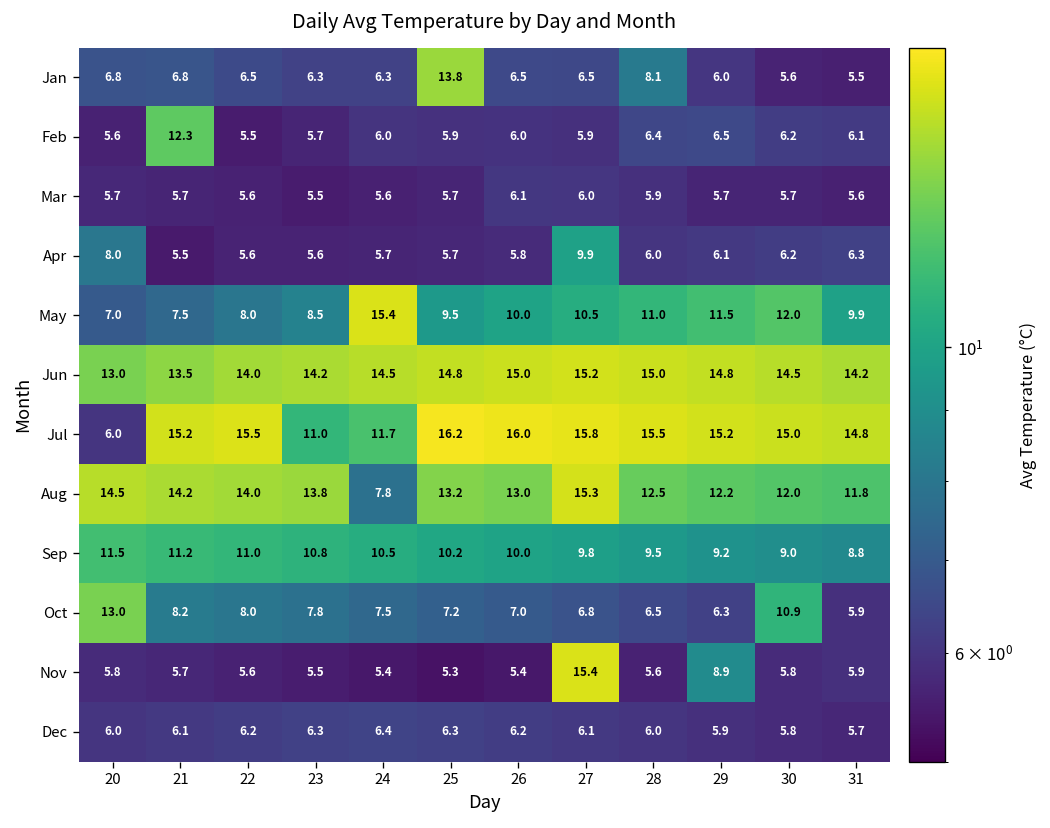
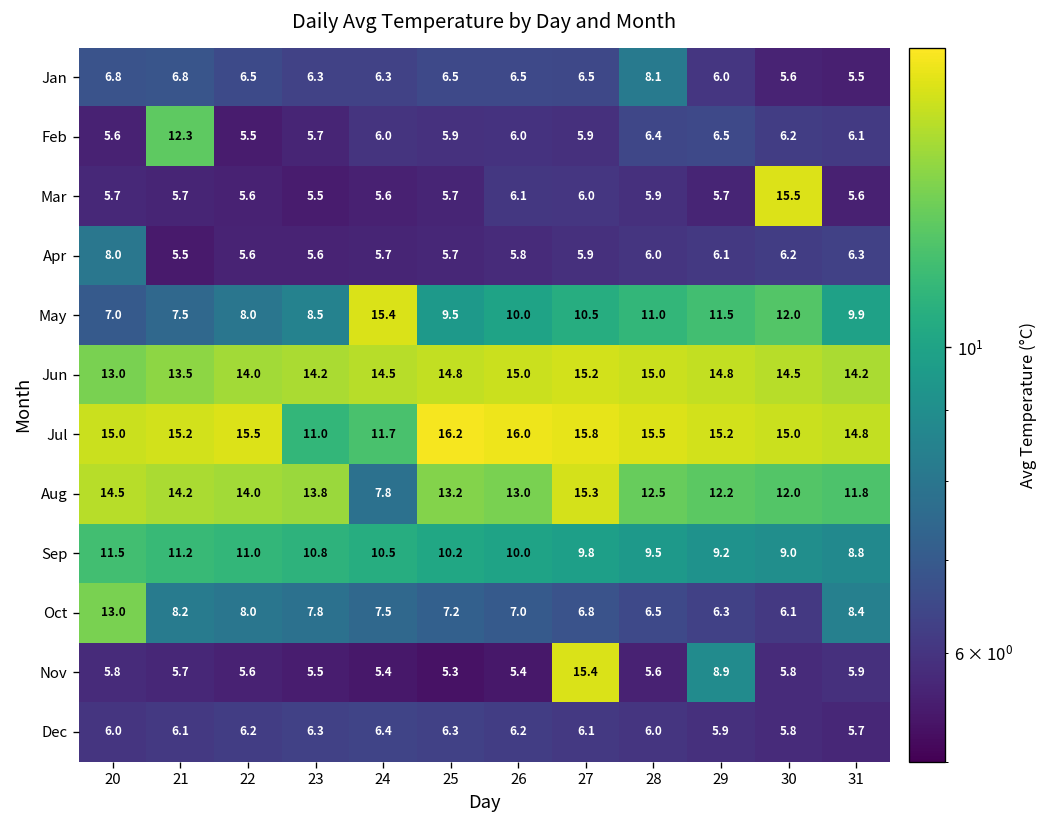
  {
    "Jan": {
      "20": 6.8,
      "21": 6.8,
      "22": 6.5,
      "23": 6.3,
      "24": 6.3,
-     "25": 13.8,
+     "25": 6.5,
      "26": 6.5,
      "27": 6.5,
      "28": 8.1,
      "29": 6.0,
      "30": 5.6,
      "31": 5.5
    },
    "Feb": {
      "20": 5.6,
      "21": 12.3,
      "22": 5.5,
      "23": 5.7,
      "24": 6.0,
      "25": 5.9,
      "26": 6.0,
      "27": 5.9,
      "28": 6.4,
      "29": 6.5,
      "30": 6.2,
      "31": 6.1
    },
    "Mar": {
      "20": 5.7,
      "21": 5.7,
      "22": 5.6,
      "23": 5.5,
      "24": 5.6,
      "25": 5.7,
      "26": 6.1,
      "27": 6.0,
      "28": 5.9,
      "29": 5.7,
-     "30": 5.7,
+     "30": 15.5,
      "31": 5.6
    },
    "Apr": {
      "20": 8.0,
      "21": 5.5,
      "22": 5.6,
      "23": 5.6,
      "24": 5.7,
      "25": 5.7,
      "26": 5.8,
-     "27": 9.9,
+     "27": 5.9,
      "28": 6.0,
      "29": 6.1,
      "30": 6.2,
      "31": 6.3
    },
    "May": {
      "20": 7.0,
      "21": 7.5,
      "22": 8.0,
      "23": 8.5,
      "24": 15.4,
      "25": 9.5,
      "26": 10.0,
      "27": 10.5,
      "28": 11.0,
      "29": 11.5,
      "30": 12.0,
      "31": 9.9
    },
    "Jun": {
      "20": 13.0,
      "21": 13.5,
      "22": 14.0,
      "23": 14.2,
      "24": 14.5,
      "25": 14.8,
      "26": 15.0,
      "27": 15.2,
      "28": 15.0,
      "29": 14.8,
      "30": 14.5,
      "31": 14.2
    },
    "Jul": {
-     "20": 6.0,
+     "20": 15.0,
      "21": 15.2,
      "22": 15.5,
      "23": 11.0,
      "24": 11.7,
      "25": 16.2,
      "26": 16.0,
      "27": 15.8,
      "28": 15.5,
      "29": 15.2,
      "30": 15.0,
      "31": 14.8
    },
    "Aug": {
      "20": 14.5,
      "21": 14.2,
      "22": 14.0,
      "23": 13.8,
      "24": 7.8,
      "25": 13.2,
      "26": 13.0,
      "27": 15.3,
      "28": 12.5,
      "29": 12.2,
      "30": 12.0,
      "31": 11.8
    },
    "Sep": {
      "20": 11.5,
      "21": 11.2,
      "22": 11.0,
      "23": 10.8,
      "24": 10.5,
      "25": 10.2,
      "26": 10.0,
      "27": 9.8,
      "28": 9.5,
      "29": 9.2,
      "30": 9.0,
      "31": 8.8
    },
    "Oct": {
      "20": 13.0,
      "21": 8.2,
      "22": 8.0,
      "23": 7.8,
      "24": 7.5,
      "25": 7.2,
      "26": 7.0,
      "27": 6.8,
      "28": 6.5,
      "29": 6.3,
-     "30": 10.9,
-     "31": 5.9
+     "30": 6.1,
+     "31": 8.4
    },
    "Nov": {
      "20": 5.8,
      "21": 5.7,
      "22": 5.6,
      "23": 5.5,
      "24": 5.4,
      "25": 5.3,
      "26": 5.4,
      "27": 15.4,
      "28": 5.6,
      "29": 8.9,
      "30": 5.8,
      "31": 5.9
    },
    "Dec": {
      "20": 6.0,
      "21": 6.1,
      "22": 6.2,
      "23": 6.3,
      "24": 6.4,
      "25": 6.3,
      "26": 6.2,
      "27": 6.1,
      "28": 6.0,
      "29": 5.9,
      "30": 5.8,
      "31": 5.7
    }
  }
